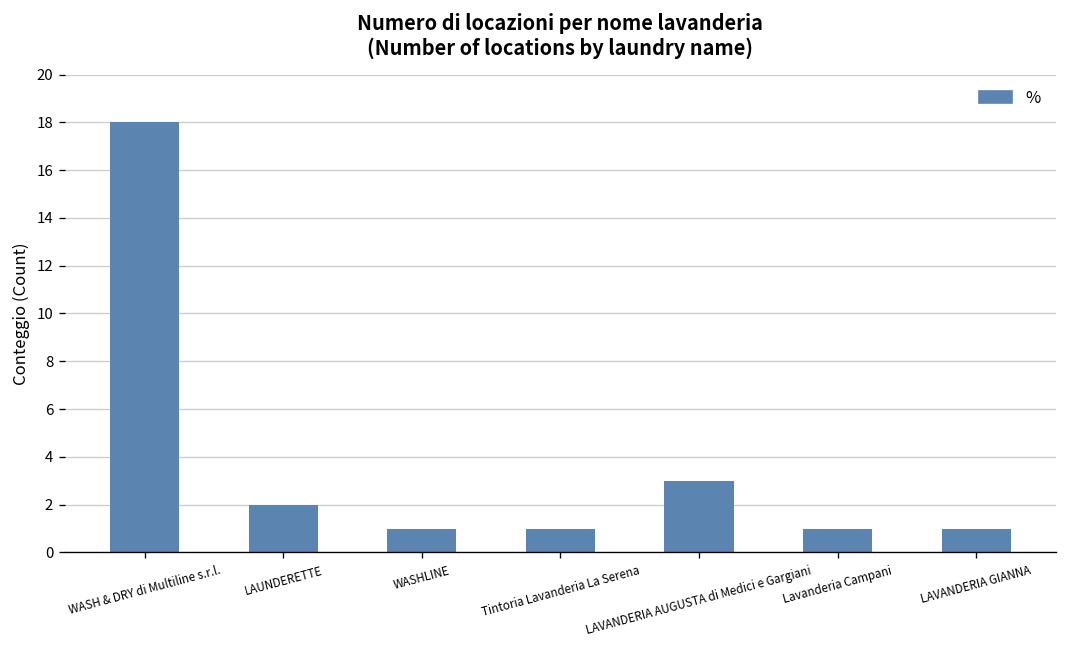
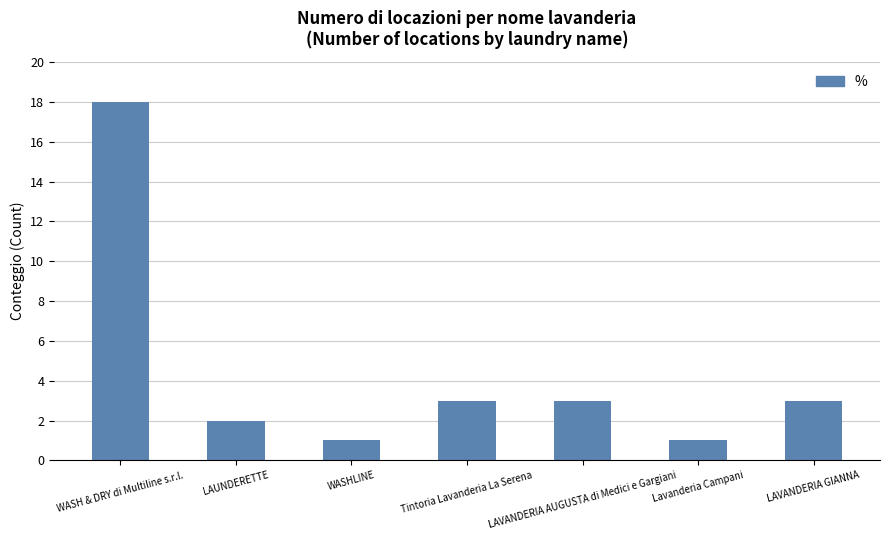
  {
    "WASH & DRY di Multiline s.r.l.": 18,
    "LAUNDERETTE": 2,
    "WASHLINE": 1,
-   "Tintoria Lavanderia La Serena": 1,
+   "Tintoria Lavanderia La Serena": 3,
    "LAVANDERIA AUGUSTA di Medici e Gargiani": 3,
    "Lavanderia Campani": 1,
-   "LAVANDERIA GIANNA": 1
+   "LAVANDERIA GIANNA": 3
  }
